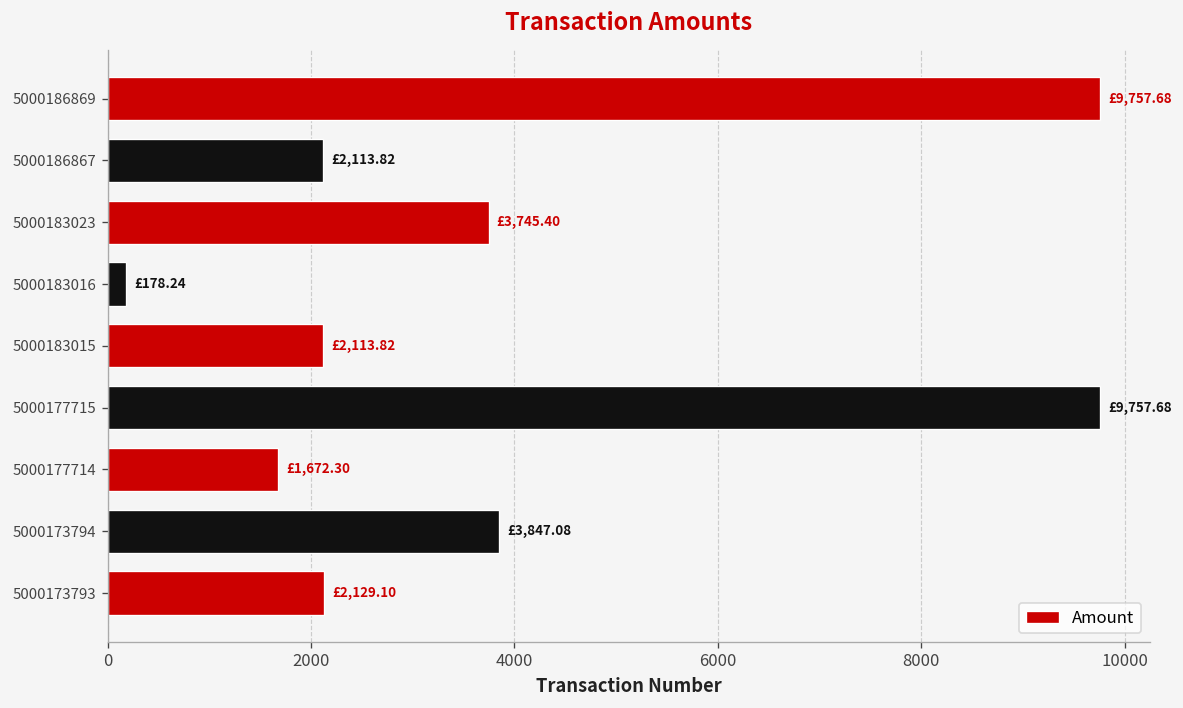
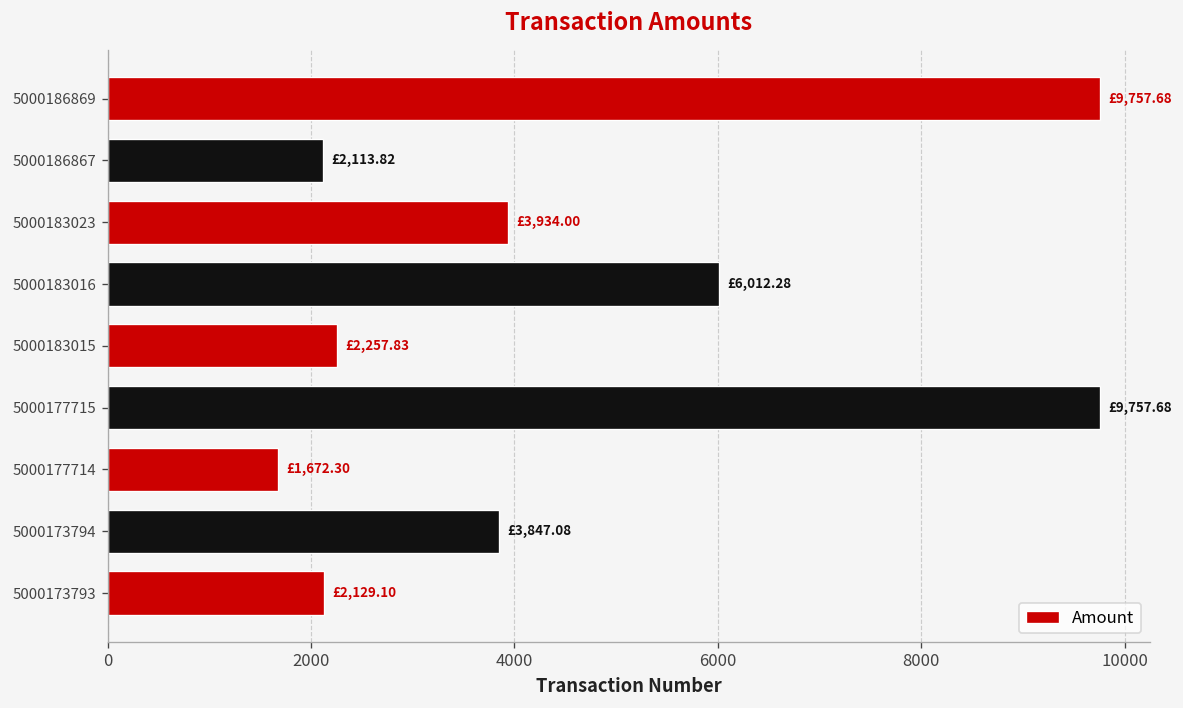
  {
    "5000186869": "£9,757.68",
    "5000186867": "£2,113.82",
-   "5000183023": "£3,745.40",
-   "5000183016": "£178.24",
-   "5000183015": "£2,113.82",
+   "5000183023": "£3,934.00",
+   "5000183016": "£6,012.28",
+   "5000183015": "£2,257.83",
    "5000177715": "£9,757.68",
    "5000177714": "£1,672.30",
    "5000173794": "£3,847.08",
    "5000173793": "£2,129.10"
  }
